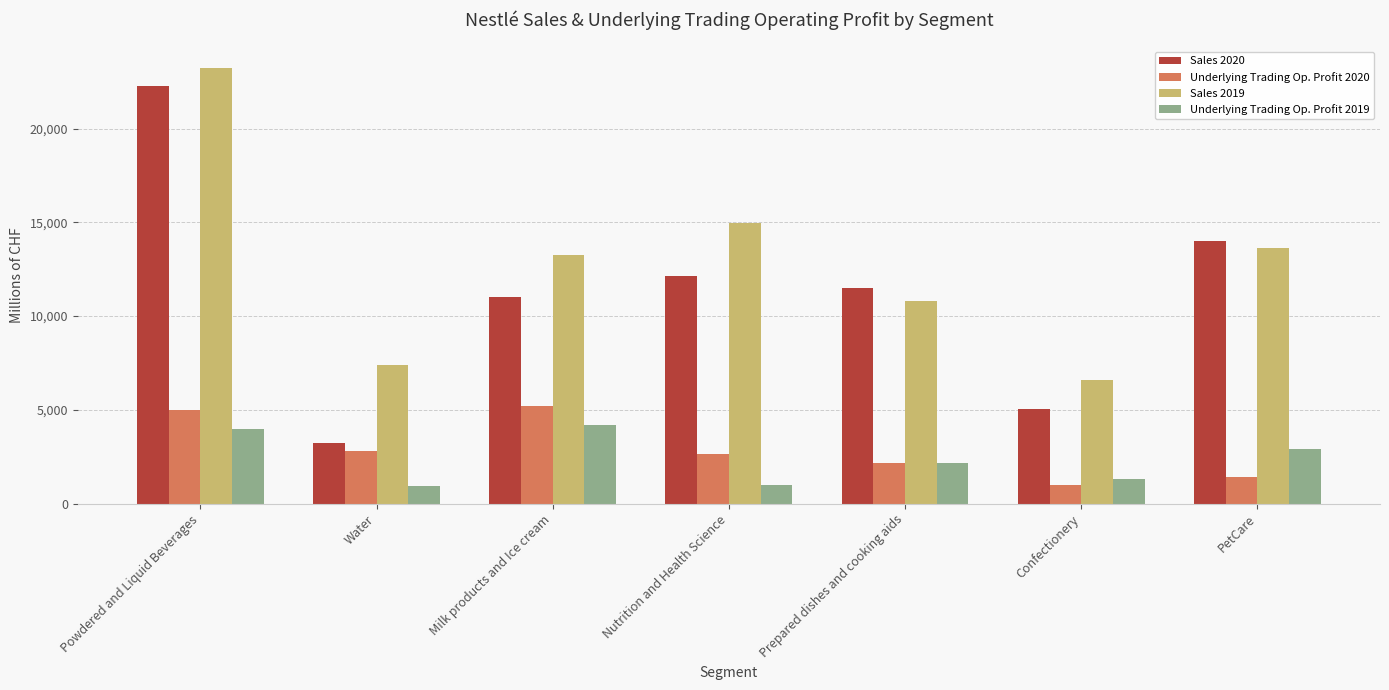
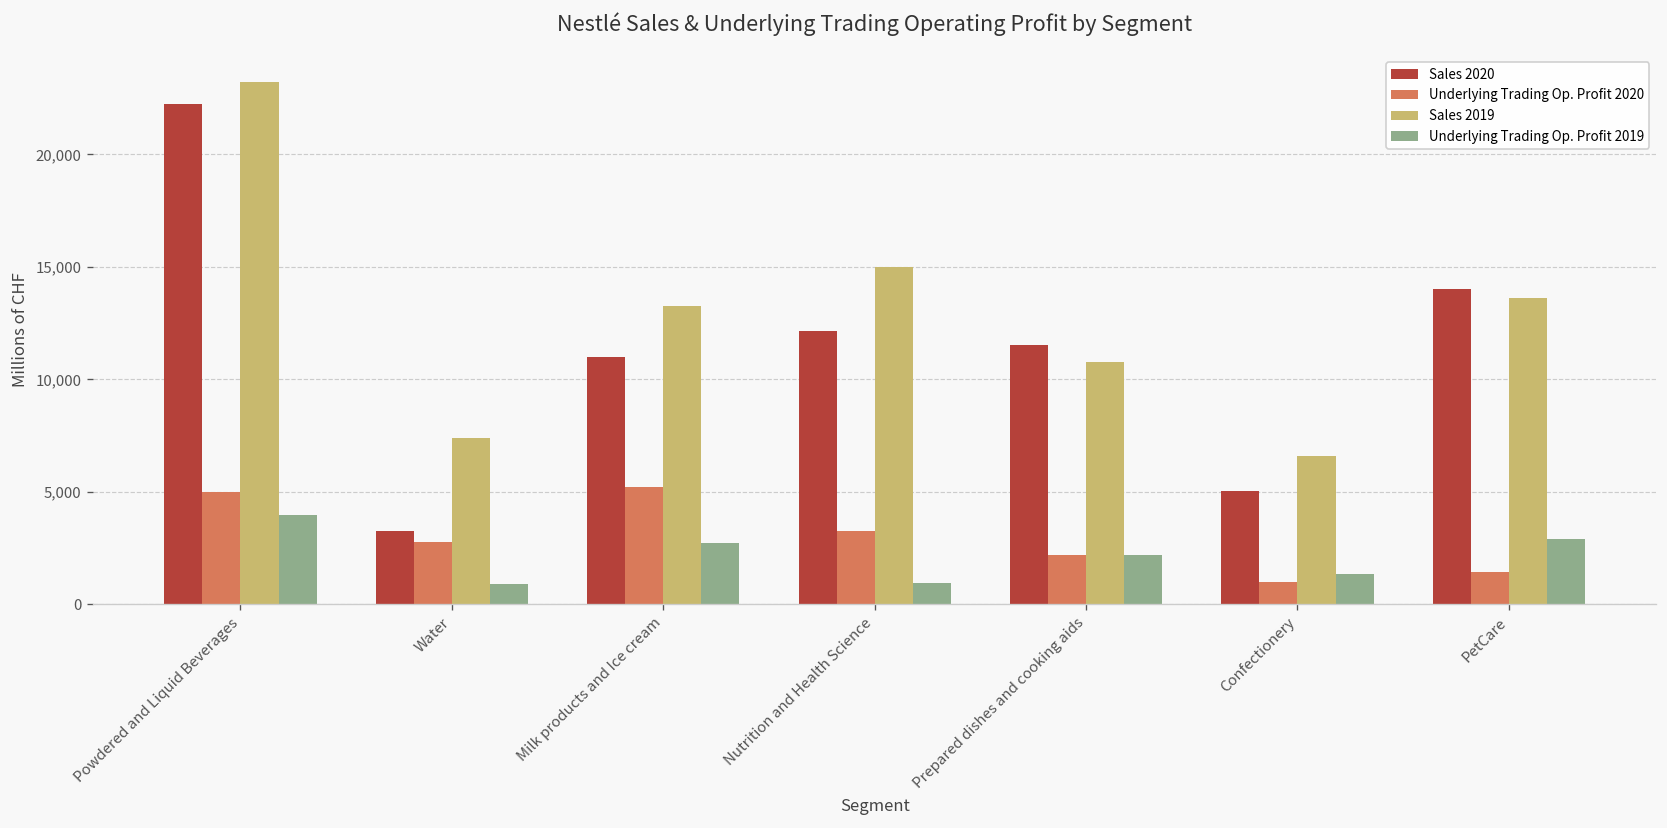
  {
    "Sales 2020": {
      "Powdered and Liquid Beverages": "22,300",
      "Water": "3,300",
      "Milk products and Ice cream": "11,000",
      "Nutrition and Health Science": "12,200",
      "Prepared dishes and cooking aids": "11,500",
      "Confectionery": "5,000",
      "PetCare": "14,000"
    },
    "Underlying Trading Op. Profit 2020": {
      "Powdered and Liquid Beverages": "5,000",
      "Water": "2,800",
      "Milk products and Ice cream": "5,200",
-     "Nutrition and Health Science": "2,600",
+     "Nutrition and Health Science": "3,300",
      "Prepared dishes and cooking aids": "2,200",
      "Confectionery": "1,000",
      "PetCare": "1,400"
    },
    "Sales 2019": {
      "Powdered and Liquid Beverages": "23,200",
      "Water": "7,400",
      "Milk products and Ice cream": "13,300",
      "Nutrition and Health Science": "15,000",
      "Prepared dishes and cooking aids": "10,800",
      "Confectionery": "6,600",
      "PetCare": "13,600"
    },
    "Underlying Trading Op. Profit 2019": {
      "Powdered and Liquid Beverages": "4,000",
      "Water": "900",
-     "Milk products and Ice cream": "4,200",
+     "Milk products and Ice cream": "2,700",
      "Nutrition and Health Science": "1,000",
      "Prepared dishes and cooking aids": "2,200",
      "Confectionery": "1,300",
      "PetCare": "2,900"
    }
  }
